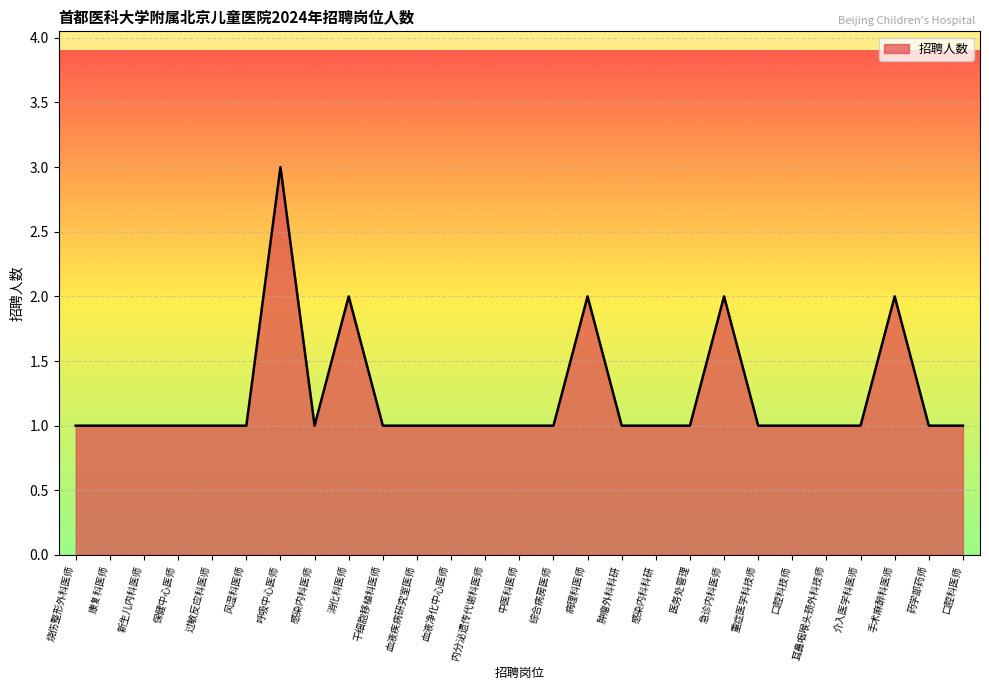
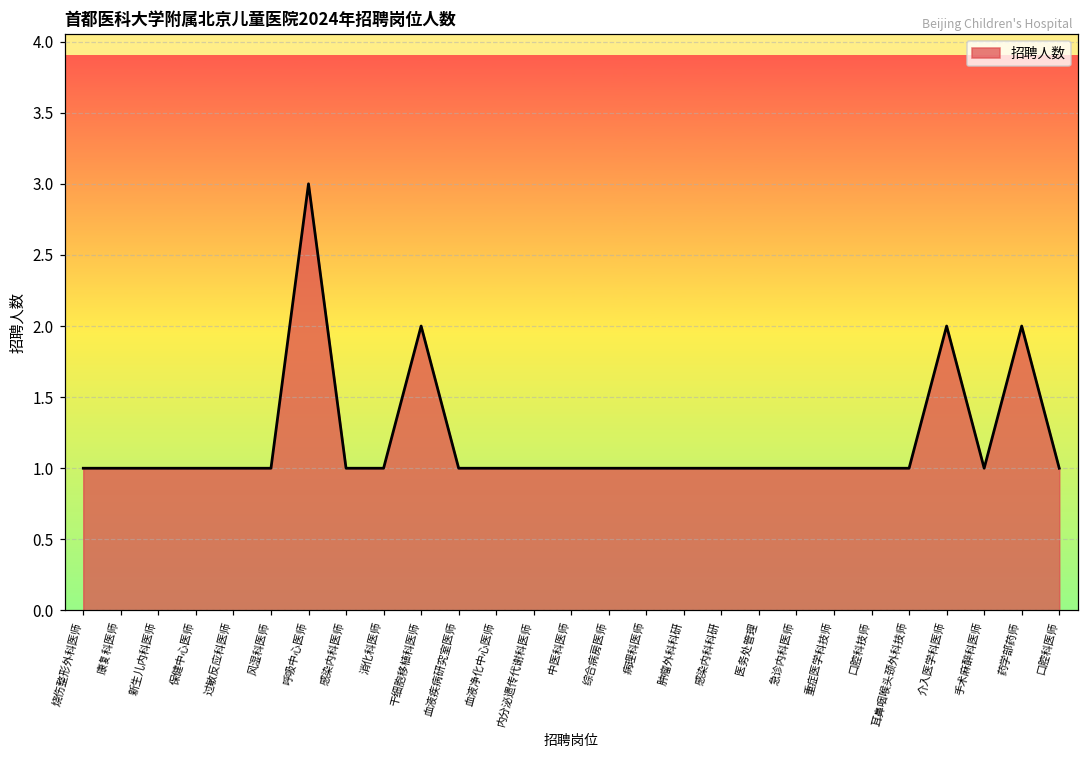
  {
    "烧伤整形外科医师": 1,
    "康复科医师": 1,
    "新生儿内科医师": 1,
    "保健中心医师": 1,
    "过敏反应科医师": 1,
    "风湿科医师": 1,
    "呼吸中心医师": 3,
    "感染内科医师": 1,
-   "消化科医师": 2,
-   "干细胞移植科医师": 1,
+   "消化科医师": 1,
+   "干细胞移植科医师": 2,
    "血液疾病研究室医师": 1,
    "血液净化中心医师": 1,
    "内分泌遗传代谢科医师": 1,
    "中医科医师": 1,
    "综合病房医师": 1,
-   "病理科医师": 2,
+   "病理科医师": 1,
    "肿瘤外科科研": 1,
    "感染内科科研": 1,
    "医务处管理": 1,
-   "急诊内科医师": 2,
+   "急诊内科医师": 1,
    "重症医学科技师": 1,
    "口腔科技师": 1,
    "耳鼻咽喉头颈外科技师": 1,
-   "介入医学科医师": 1,
-   "手术麻醉科医师": 2,
-   "药学部药师": 1,
+   "介入医学科医师": 2,
+   "手术麻醉科医师": 1,
+   "药学部药师": 2,
    "口腔科医师": 1
  }
